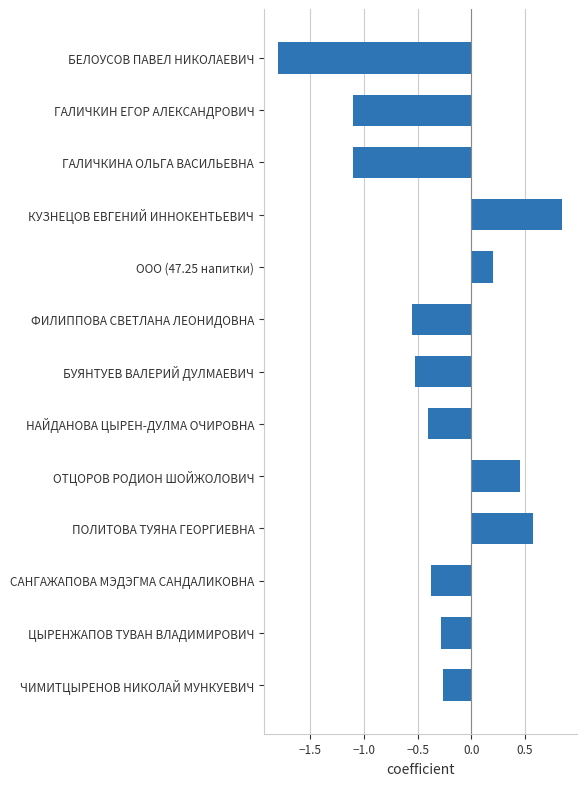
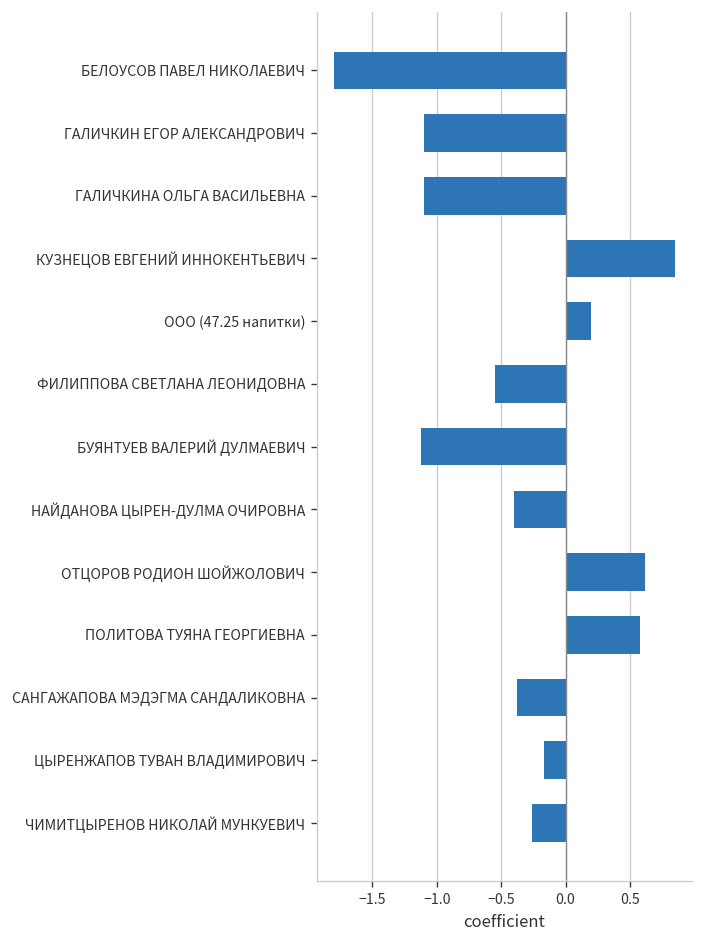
  {
    "БЕЛОУСОВ ПАВЕЛ НИКОЛАЕВИЧ": -1.80,
    "ГАЛИЧКИН ЕГОР АЛЕКСАНДРОВИЧ": -1.10,
    "ГАЛИЧКИНА ОЛЬГА ВАСИЛЬЕВНА": -1.10,
    "КУЗНЕЦОВ ЕВГЕНИЙ ИННОКЕНТЬЕВИЧ": 0.85,
    "ООО (47.25 напитки)": 0.20,
    "ФИЛИППОВА СВЕТЛАНА ЛЕОНИДОВНА": -0.55,
-   "БУЯНТУЕВ ВАЛЕРИЙ ДУЛМАЕВИЧ": -0.52,
+   "БУЯНТУЕВ ВАЛЕРИЙ ДУЛМАЕВИЧ": -1.12,
    "НАЙДАНОВА ЦЫРЕН-ДУЛМА ОЧИРОВНА": -0.40,
-   "ОТЦОРОВ РОДИОН ШОЙЖОЛОВИЧ": 0.45,
+   "ОТЦОРОВ РОДИОН ШОЙЖОЛОВИЧ": 0.62,
    "ПОЛИТОВА ТУЯНА ГЕОРГИЕВНА": 0.58,
    "САНГАЖАПОВА МЭДЭГМА САНДАЛИКОВНА": -0.38,
-   "ЦЫРЕНЖАПОВ ТУВАН ВЛАДИМИРОВИЧ": -0.28,
+   "ЦЫРЕНЖАПОВ ТУВАН ВЛАДИМИРОВИЧ": -0.17,
    "ЧИМИТЦЫРЕНОВ НИКОЛАЙ МУНКУЕВИЧ": -0.26
  }
